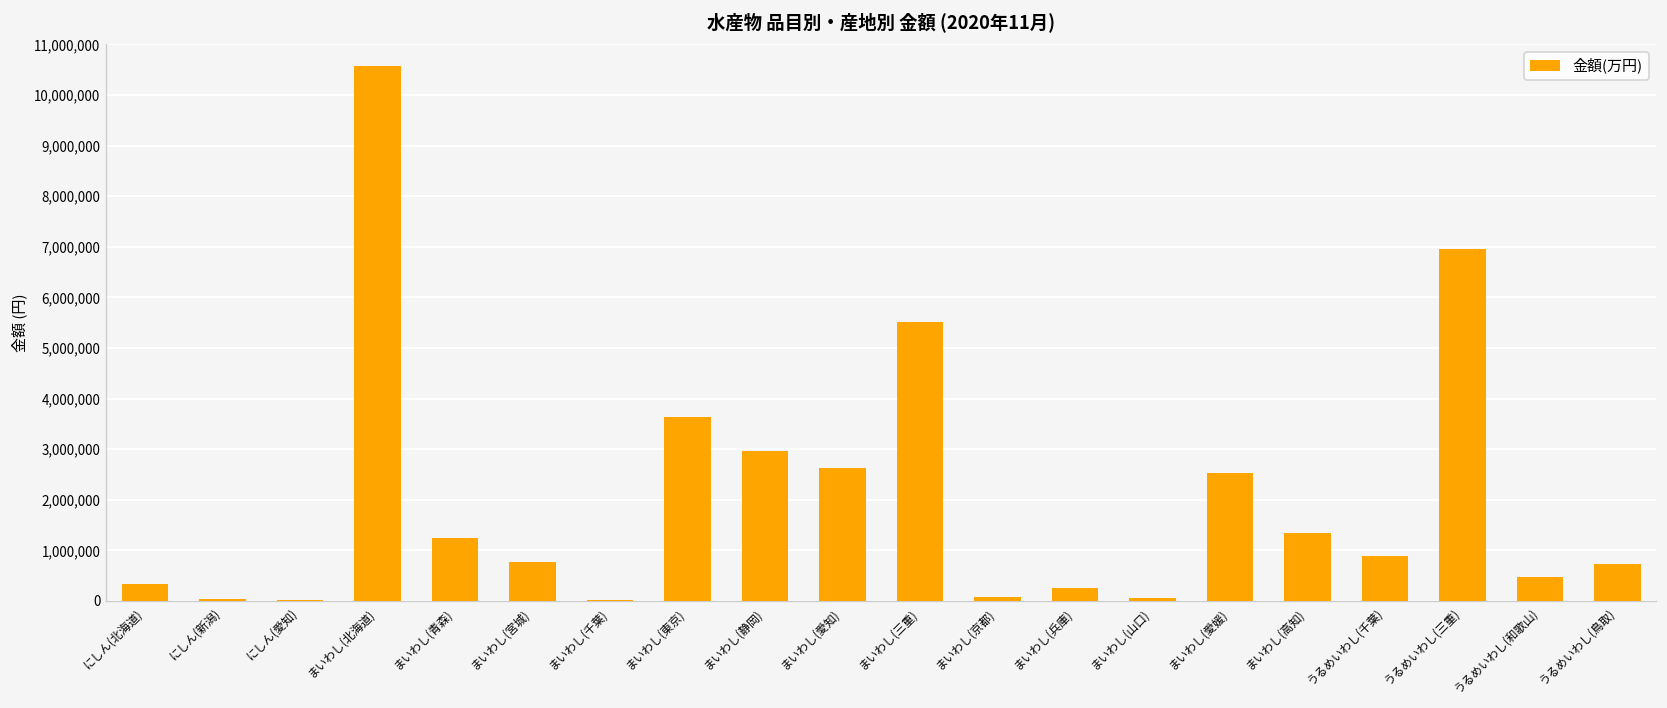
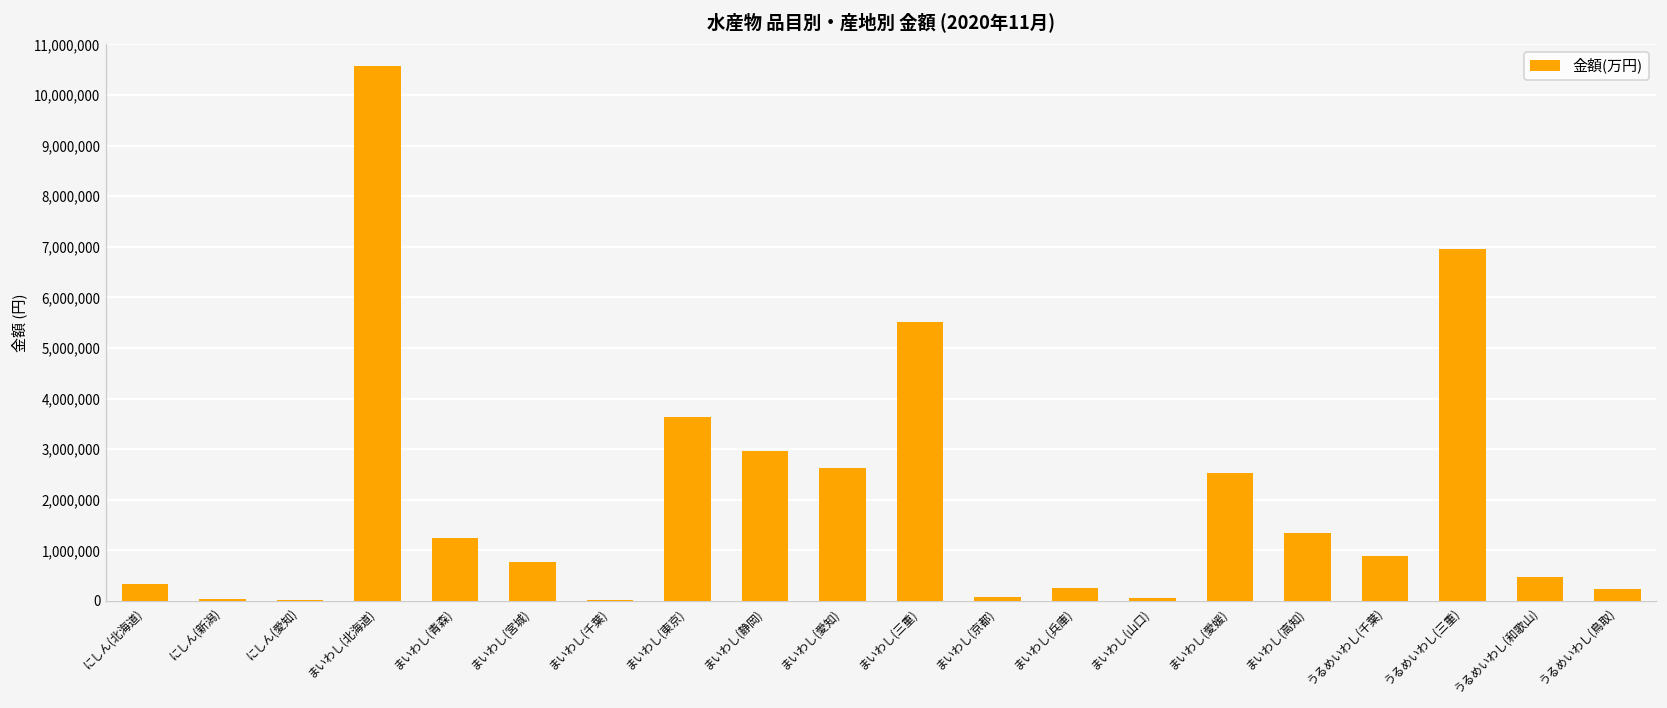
  {
    "にしん(北海道)": "300,000",
    "まいわし(北海道)": "10,600,000",
    "まいわし(青森)": "1,200,000",
    "まいわし(宮城)": "800,000",
    "まいわし(東京)": "3,600,000",
    "まいわし(静岡)": "3,000,000",
    "まいわし(愛知)": "2,600,000",
    "まいわし(三重)": "5,500,000",
    "まいわし(京都)": "100,000",
    "まいわし(兵庫)": "300,000",
    "まいわし(山口)": "100,000",
    "まいわし(愛媛)": "2,500,000",
    "まいわし(高知)": "1,400,000",
    "うるめいわし(千葉)": "900,000",
    "うるめいわし(三重)": "6,900,000",
    "うるめいわし(和歌山)": "500,000",
-   "うるめいわし(鳥取)": "700,000"
+   "うるめいわし(鳥取)": "200,000"
  }
